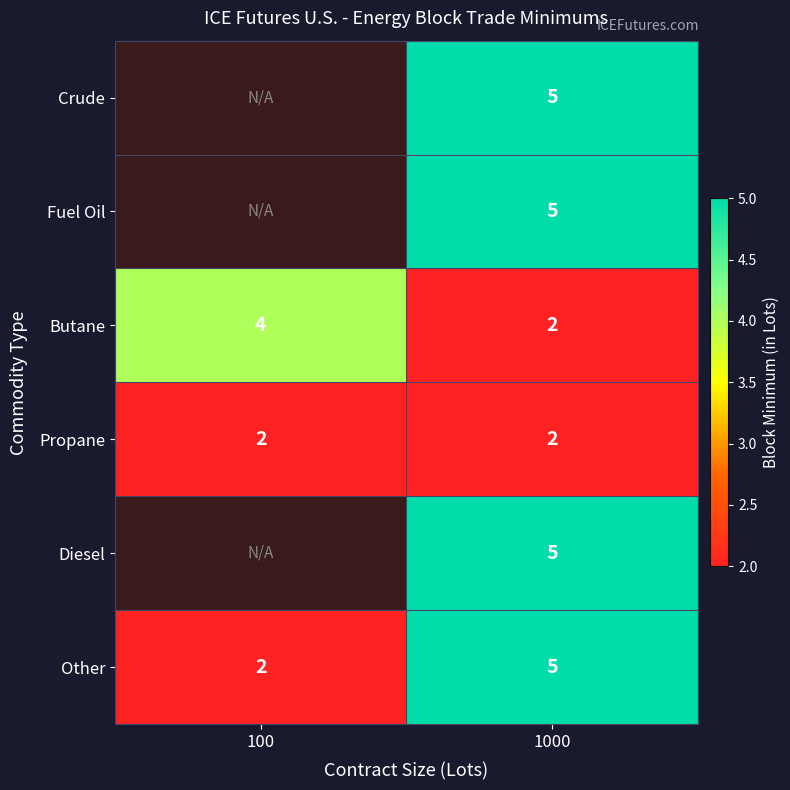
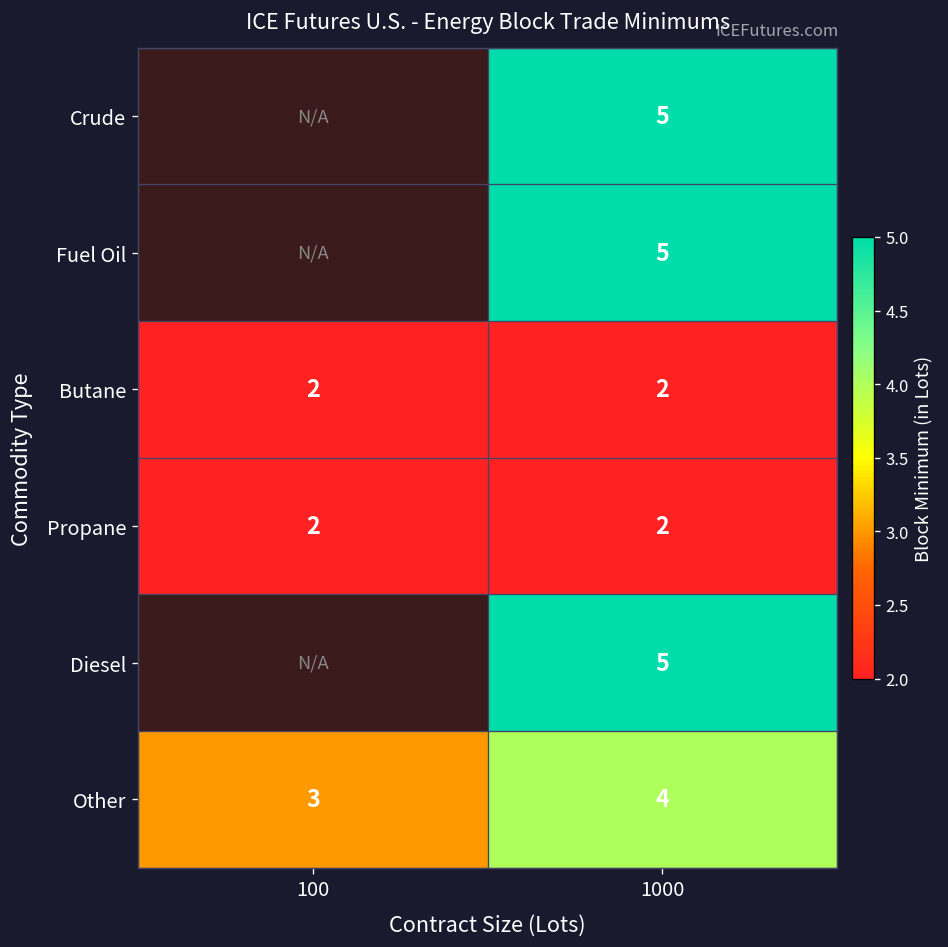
  {
    "Crude": {
      "1000": 5
    },
    "Fuel Oil": {
      "1000": 5
    },
    "Butane": {
-     "100": 4,
+     "100": 2,
      "1000": 2
    },
    "Propane": {
      "100": 2,
      "1000": 2
    },
    "Diesel": {
      "1000": 5
    },
    "Other": {
-     "100": 2,
-     "1000": 5
+     "100": 3,
+     "1000": 4
    }
  }
